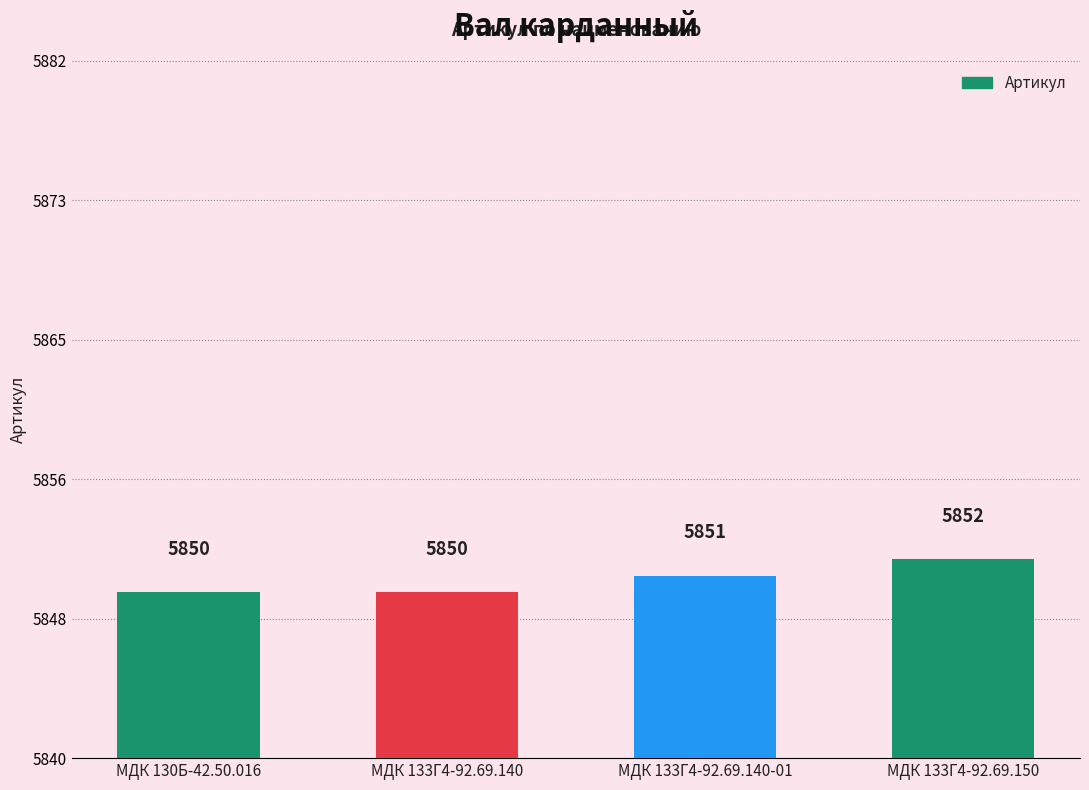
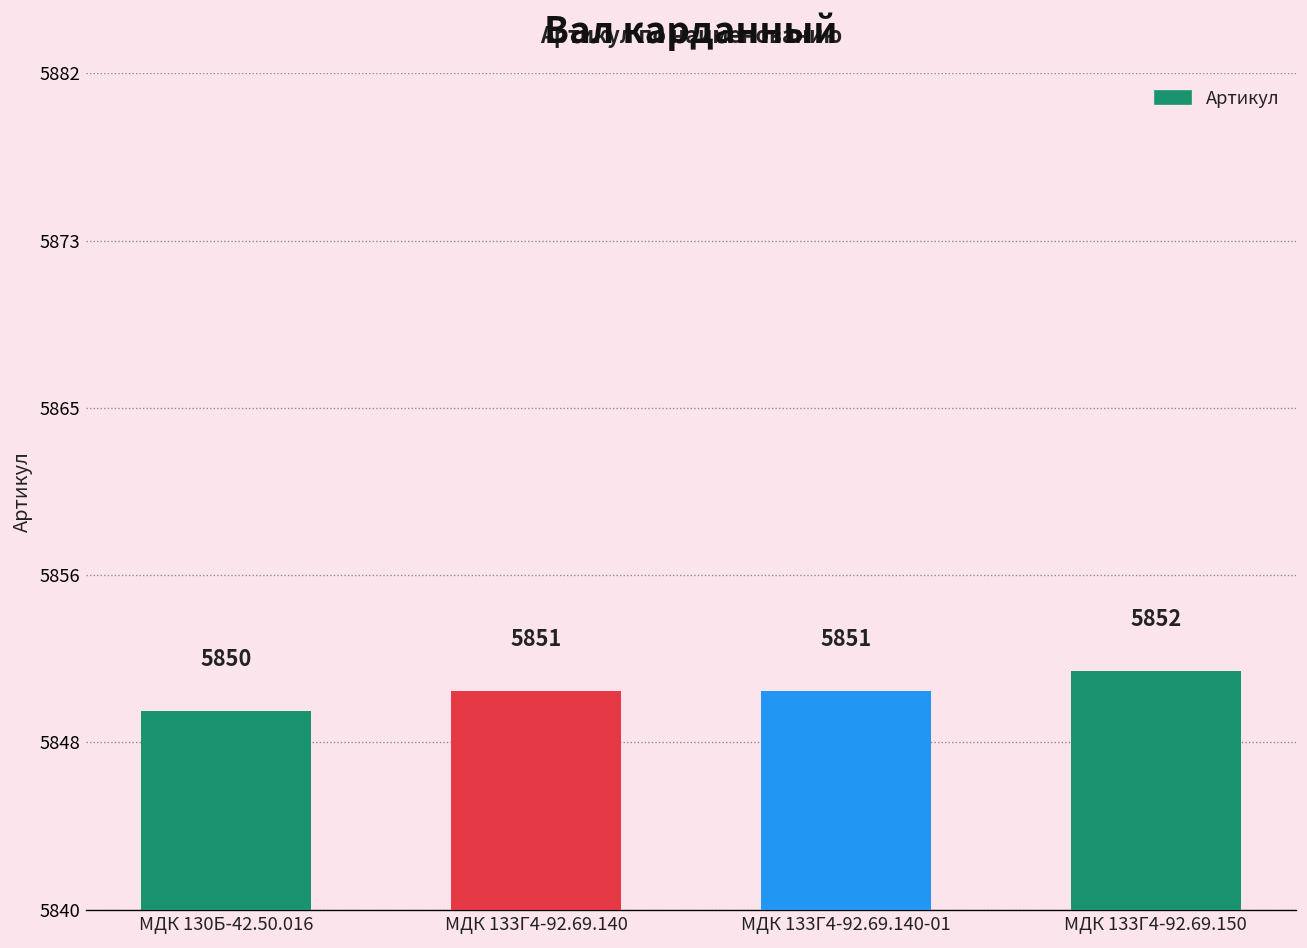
  {
-   "МДК 133Г4-92.69.140": 5850
+   "МДК 133Г4-92.69.140": 5851
  }
